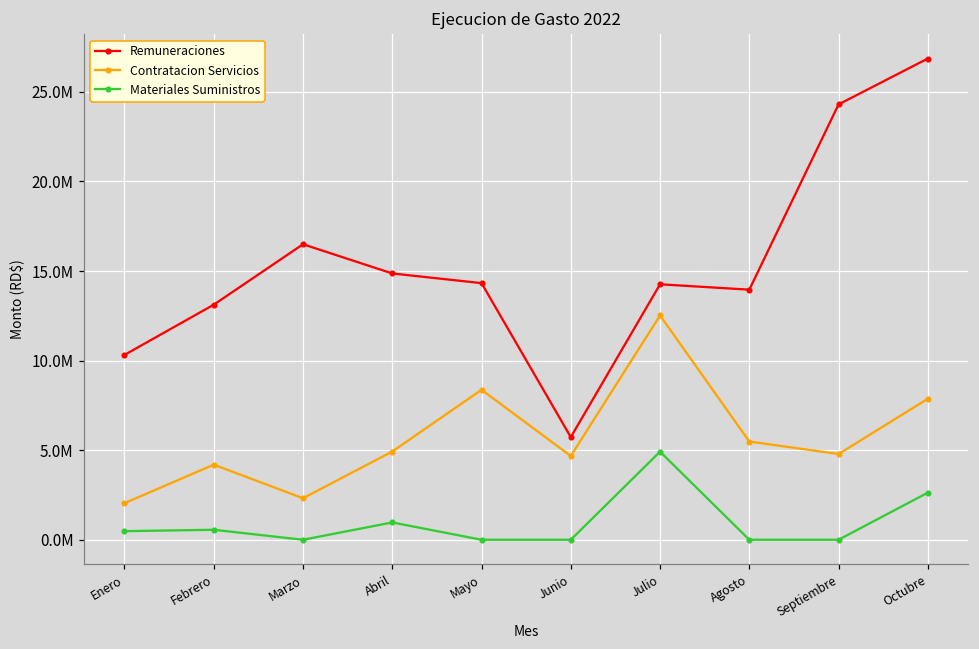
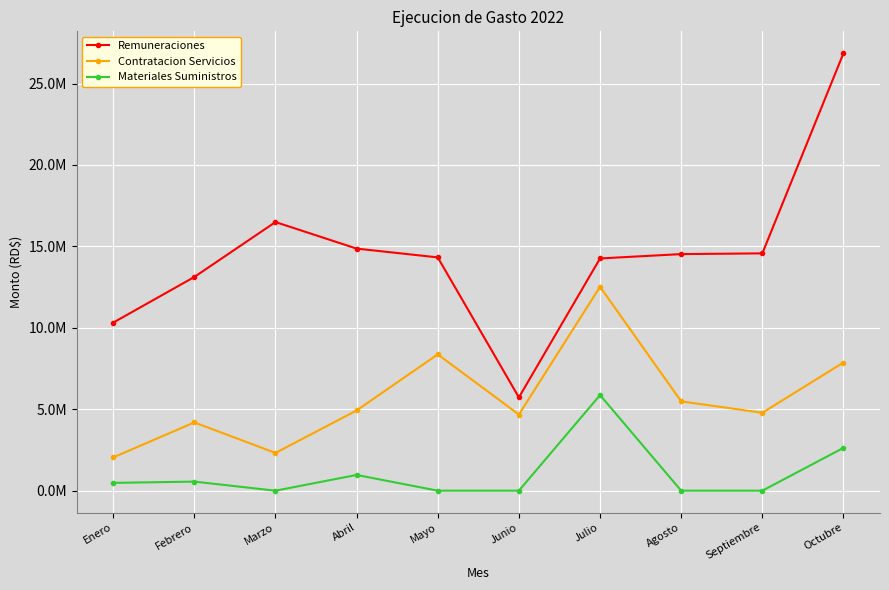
  {
    "Remuneraciones": {
      "Enero": 10300000,
      "Febrero": 13100000,
      "Marzo": 16500000,
      "Abril": 14900000,
      "Mayo": 14300000,
      "Junio": 5700000,
      "Julio": 14300000,
-     "Agosto": 14000000,
-     "Septiembre": 24300000,
+     "Agosto": 14500000,
+     "Septiembre": 14600000,
      "Octubre": 26900000
    },
    "Contratacion Servicios": {
      "Enero": 2000000,
      "Febrero": 4200000,
      "Marzo": 2300000,
      "Abril": 4900000,
      "Mayo": 8400000,
      "Junio": 4700000,
      "Julio": 12500000,
      "Agosto": 5500000,
      "Septiembre": 4800000,
      "Octubre": 7900000
    },
    "Materiales Suministros": {
      "Enero": 500000,
      "Febrero": 600000,
      "Marzo": 0,
      "Abril": 1000000,
      "Mayo": 0,
      "Junio": 0,
-     "Julio": 4900000,
+     "Julio": 5900000,
      "Agosto": 0,
      "Septiembre": 0,
      "Octubre": 2600000
    }
  }
